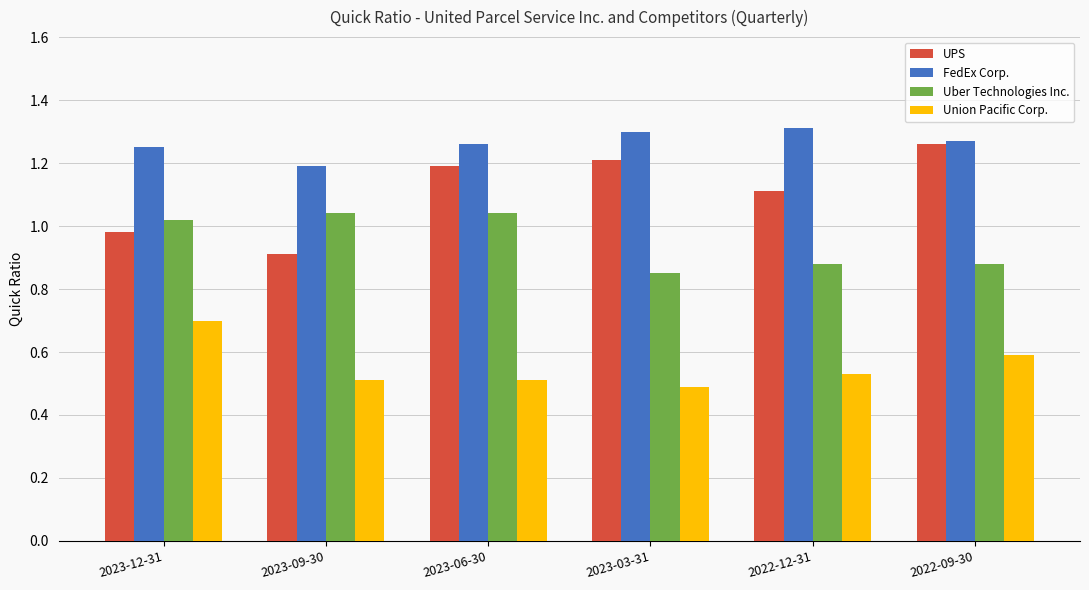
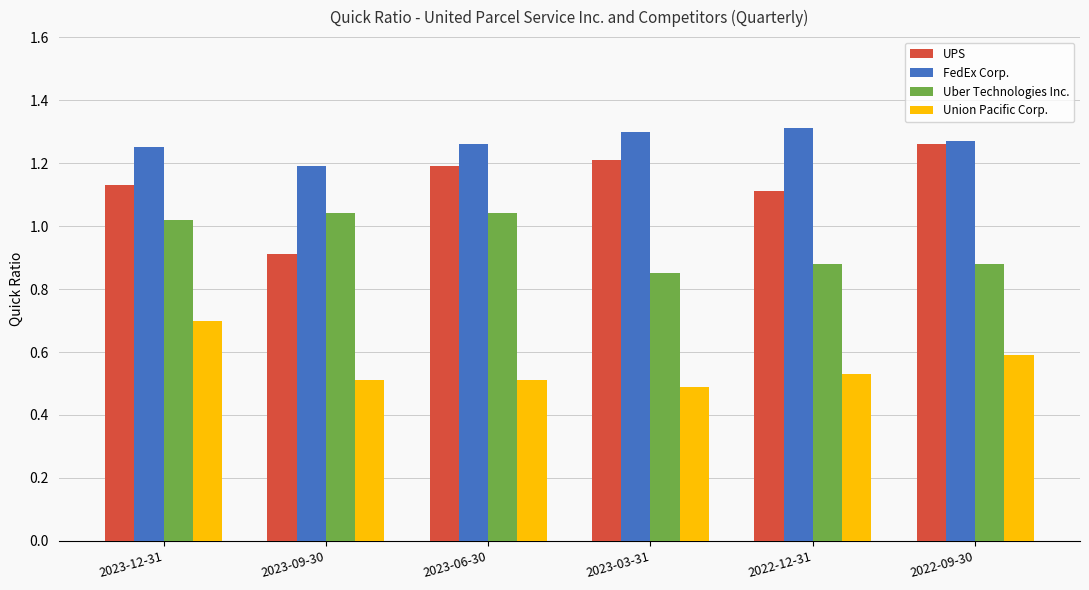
  {
    "UPS": {
-     "2023-12-31": 0.98,
+     "2023-12-31": 1.13,
      "2023-09-30": 0.91,
      "2023-06-30": 1.19,
      "2023-03-31": 1.21,
      "2022-12-31": 1.11,
      "2022-09-30": 1.26
    },
    "FedEx Corp.": {
      "2023-12-31": 1.25,
      "2023-09-30": 1.19,
      "2023-06-30": 1.26,
      "2023-03-31": 1.30,
      "2022-12-31": 1.31,
      "2022-09-30": 1.27
    },
    "Uber Technologies Inc.": {
      "2023-12-31": 1.02,
      "2023-09-30": 1.04,
      "2023-06-30": 1.04,
      "2023-03-31": 0.85,
      "2022-12-31": 0.88,
      "2022-09-30": 0.88
    },
    "Union Pacific Corp.": {
      "2023-12-31": 0.70,
      "2023-09-30": 0.51,
      "2023-06-30": 0.51,
      "2023-03-31": 0.49,
      "2022-12-31": 0.53,
      "2022-09-30": 0.59
    }
  }
